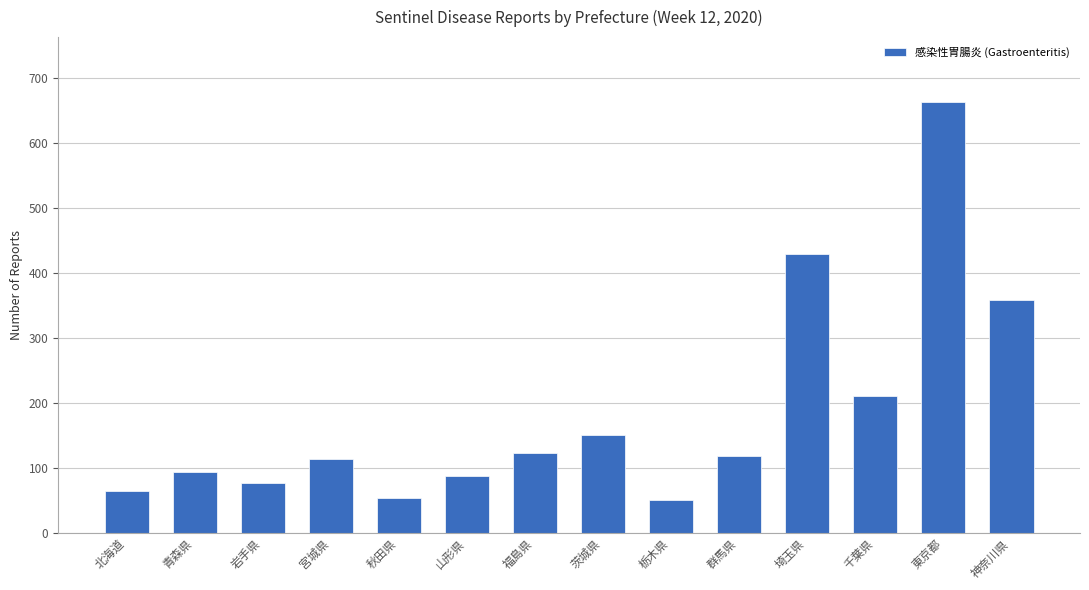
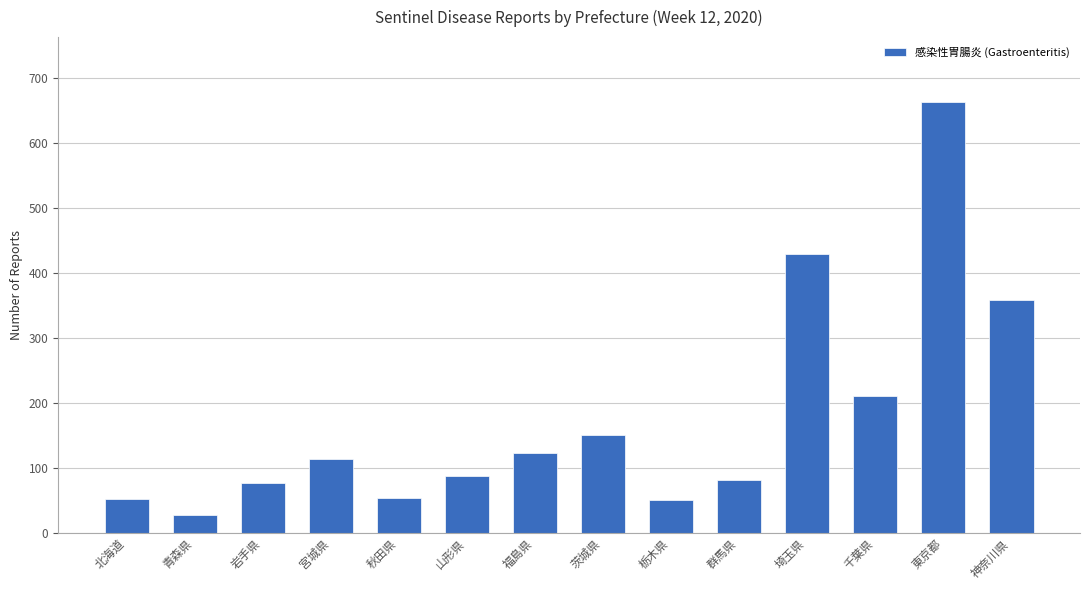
  {
-   "北海道": 70,
-   "青森県": 90,
+   "北海道": 50,
+   "青森県": 30,
    "岩手県": 80,
    "宮城県": 110,
    "秋田県": 50,
    "山形県": 90,
    "福島県": 120,
    "茨城県": 150,
    "栃木県": 50,
-   "群馬県": 120,
+   "群馬県": 80,
    "埼玉県": 430,
    "千葉県": 210,
    "東京都": 660,
    "神奈川県": 360
  }
